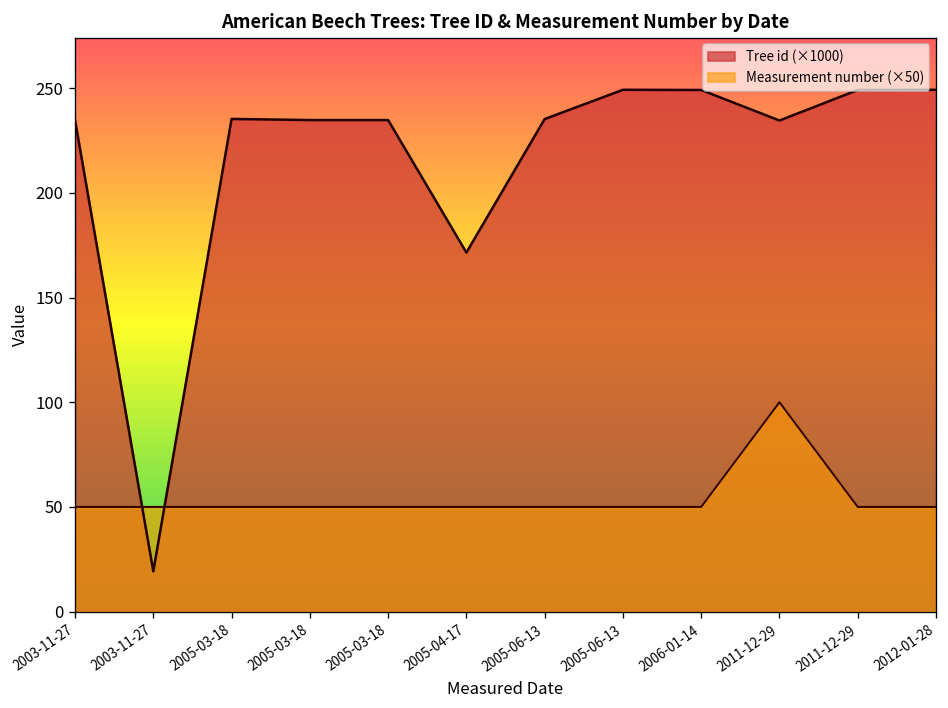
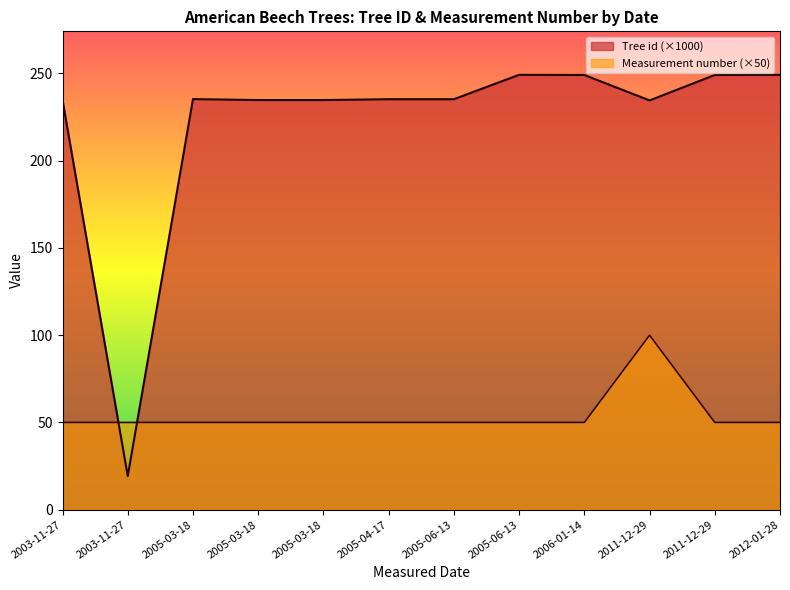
  {
    "Tree id (×1000)": {
-     "2005-04-17": 171,
+     "2005-04-17": 235,
      "2006-01-14": 249,
      "2012-01-28": 249
    },
    "Measurement number (×50)": {
      "2005-04-17": 50,
      "2006-01-14": 50,
      "2012-01-28": 50
    }
  }
